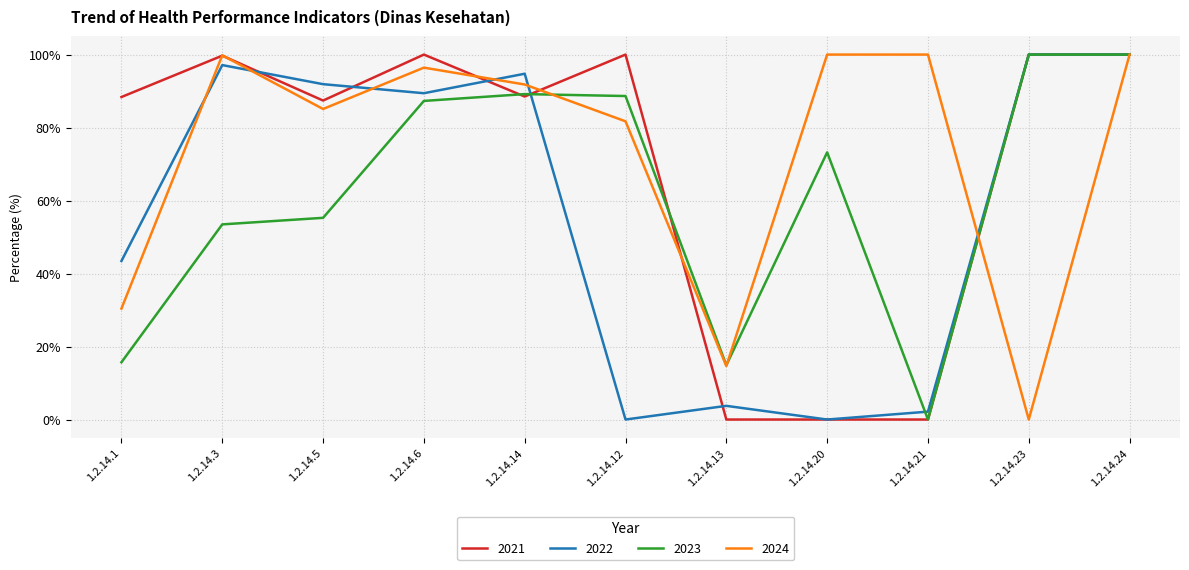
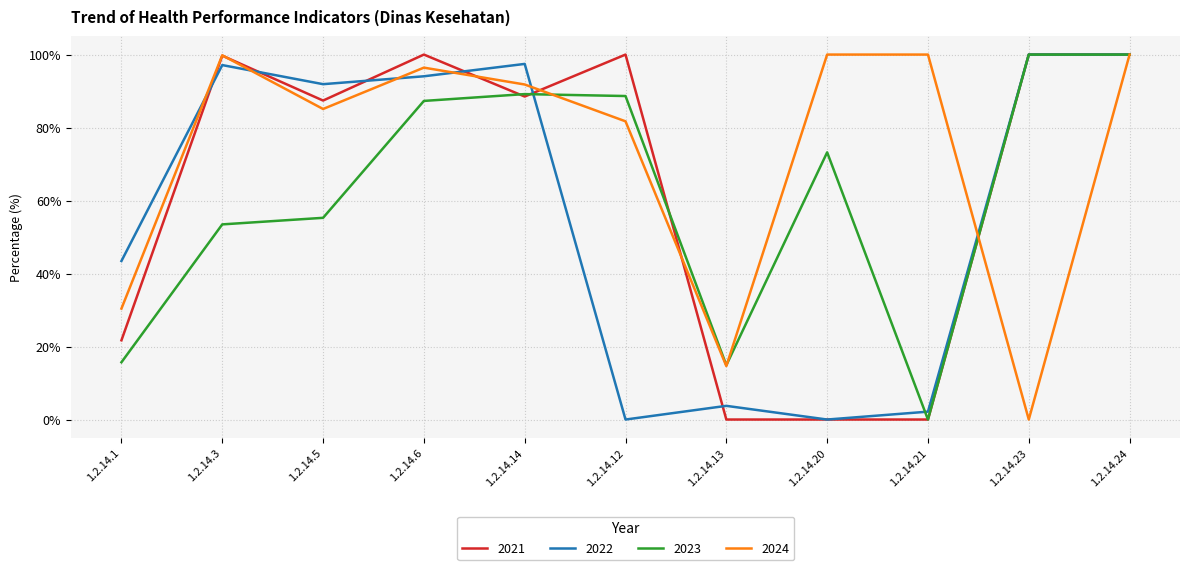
  {
    "2021": {
-     "1.2.14.1": "88%",
+     "1.2.14.1": "22%",
      "1.2.14.5": "87%",
      "1.2.14.6": "100%",
      "1.2.14.12": "100%",
      "1.2.14.13": "0%"
    },
    "2022": {
      "1.2.14.1": "43%",
      "1.2.14.3": "97%",
      "1.2.14.5": "92%",
-     "1.2.14.6": "89%",
-     "1.2.14.14": "95%",
+     "1.2.14.6": "94%",
+     "1.2.14.14": "97%",
      "1.2.14.12": "0%",
      "1.2.14.13": "4%",
      "1.2.14.21": "2%"
    },
    "2023": {
      "1.2.14.1": "16%",
      "1.2.14.3": "53%",
      "1.2.14.5": "55%",
      "1.2.14.6": "87%",
      "1.2.14.12": "89%",
      "1.2.14.20": "73%"
    },
    "2024": {
      "1.2.14.1": "30%",
      "1.2.14.5": "85%",
      "1.2.14.6": "96%",
      "1.2.14.14": "92%",
      "1.2.14.12": "82%",
      "1.2.14.20": "100%",
      "1.2.14.21": "100%",
      "1.2.14.23": "0%"
    }
  }
